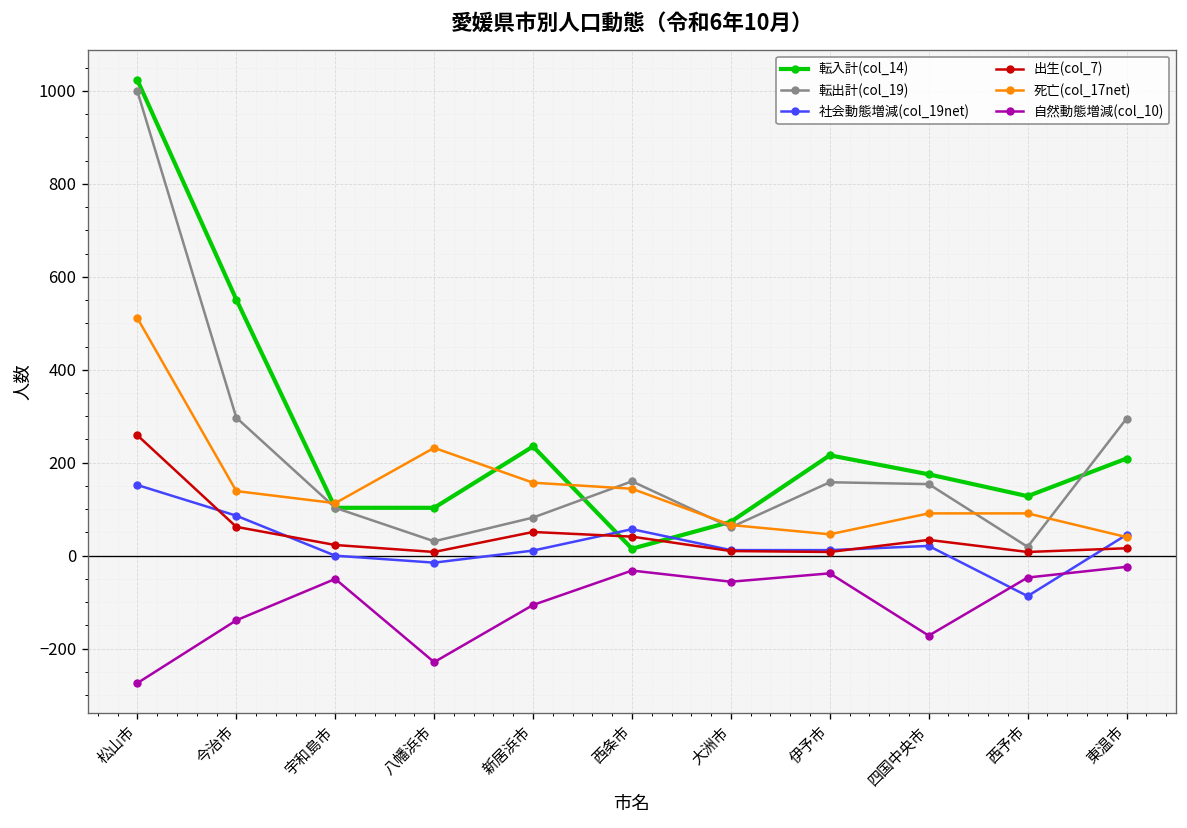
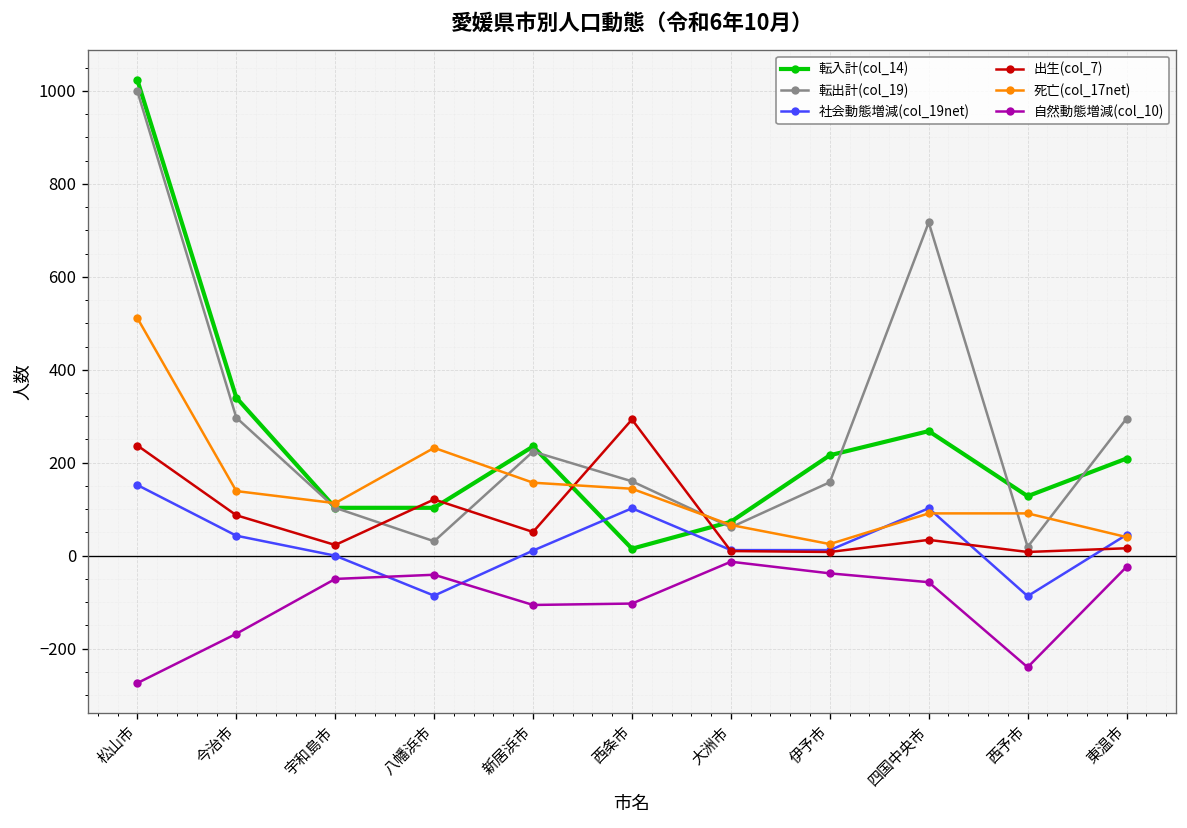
  {
    "転入計(col_14)": {
      "松山市": 1020,
-     "今治市": 550,
+     "今治市": 340,
      "八幡浜市": 100,
      "新居浜市": 240,
      "西条市": 20,
      "大洲市": 70,
      "伊予市": 220,
-     "四国中央市": 180,
+     "四国中央市": 270,
      "西予市": 130,
      "東温市": 210
    },
    "転出計(col_19)": {
      "松山市": 1000,
      "今治市": 300,
      "八幡浜市": 30,
-     "新居浜市": 80,
+     "新居浜市": 220,
      "西条市": 160,
      "伊予市": 160,
-     "四国中央市": 150,
+     "四国中央市": 720,
      "西予市": 20,
      "東温市": 300
    },
    "社会動態増減(col_19net)": {
      "松山市": 150,
-     "今治市": 90,
+     "今治市": 40,
      "宇和島市": 0,
-     "八幡浜市": -20,
+     "八幡浜市": -90,
      "新居浜市": 10,
-     "西条市": 60,
-     "四国中央市": 20,
+     "西条市": 100,
+     "四国中央市": 100,
      "西予市": -90
    },
    "出生(col_7)": {
-     "松山市": 260,
-     "今治市": 60,
+     "松山市": 240,
+     "今治市": 90,
      "宇和島市": 20,
-     "八幡浜市": 10,
+     "八幡浜市": 120,
      "新居浜市": 50,
-     "西条市": 40,
+     "西条市": 290,
      "四国中央市": 30,
      "西予市": 10,
      "東温市": 20
    },
    "死亡(col_17net)": {
      "松山市": 510,
      "今治市": 140,
      "宇和島市": 110,
      "八幡浜市": 230,
      "新居浜市": 160,
      "西条市": 140,
-     "伊予市": 50,
+     "伊予市": 30,
      "四国中央市": 90,
      "西予市": 90
    },
    "自然動態増減(col_10)": {
      "松山市": -270,
-     "今治市": -140,
+     "今治市": -170,
      "宇和島市": -50,
-     "八幡浜市": -230,
+     "八幡浜市": -40,
      "新居浜市": -110,
-     "西条市": -30,
-     "大洲市": -60,
+     "西条市": -100,
+     "大洲市": -10,
      "伊予市": -40,
-     "四国中央市": -170,
-     "西予市": -50,
+     "四国中央市": -60,
+     "西予市": -240,
      "東温市": -20
    }
  }
